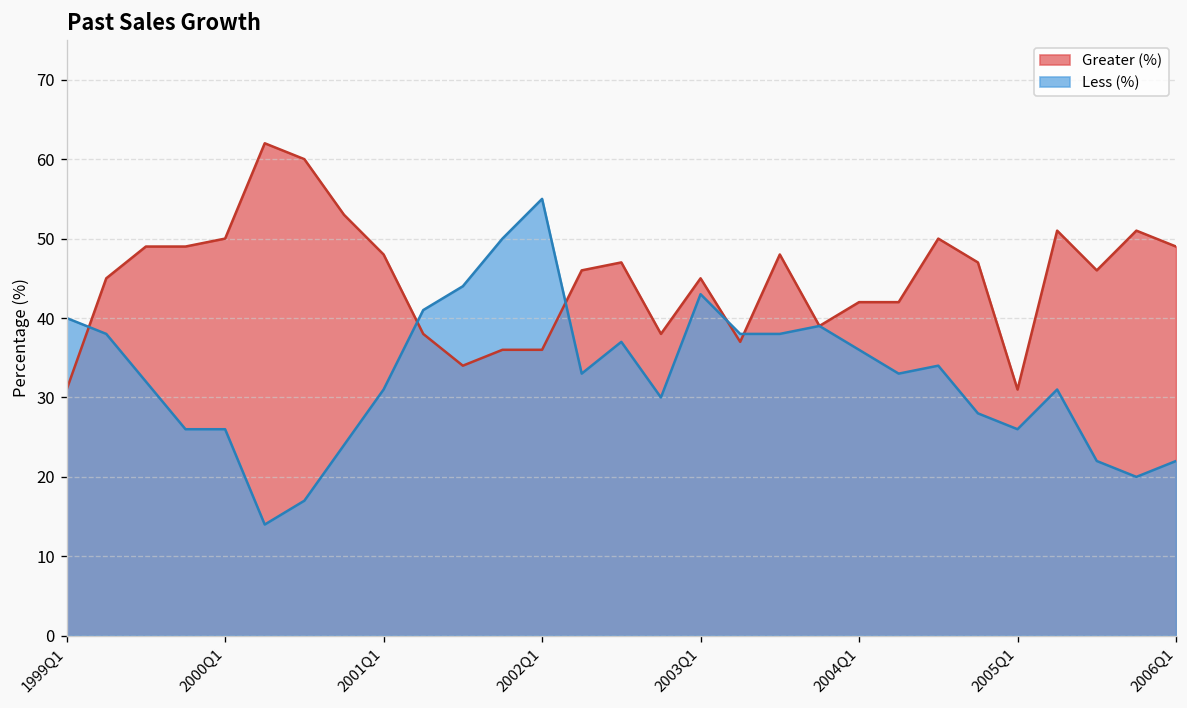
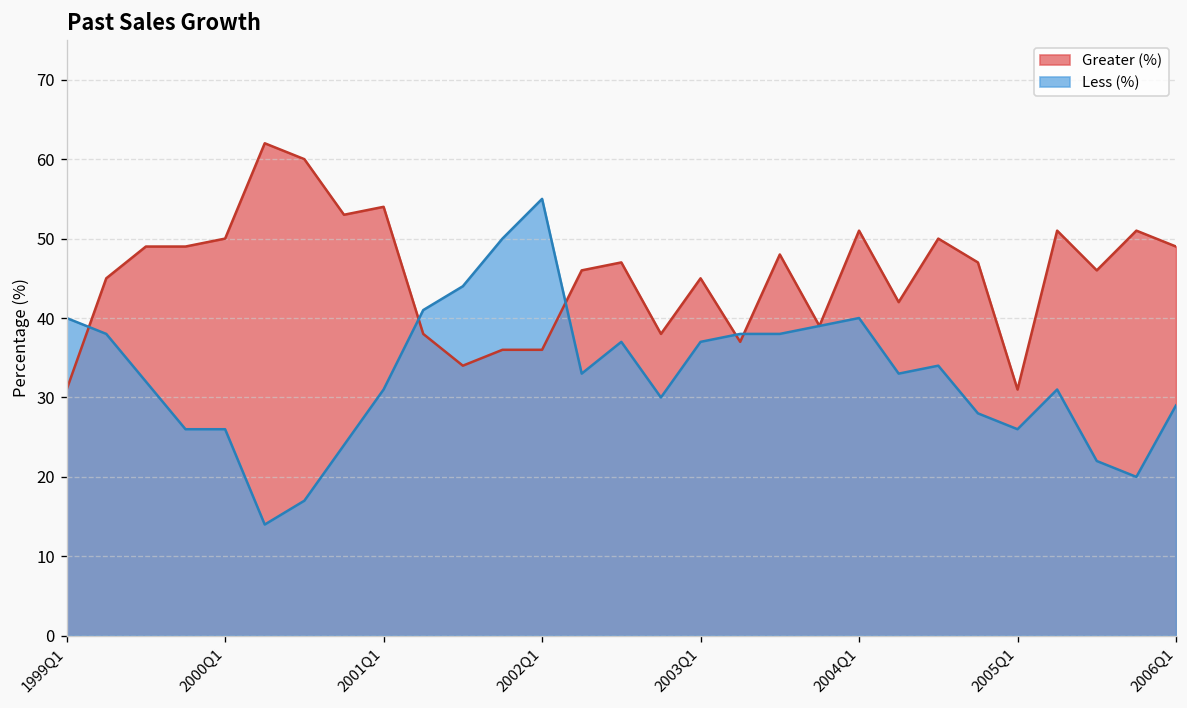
  {
    "Greater (%)": {
      "1999Q1": 31,
      "2000Q1": 50,
-     "2001Q1": 48,
+     "2001Q1": 54,
      "2002Q1": 36,
      "2003Q1": 45,
-     "2004Q1": 42,
+     "2004Q1": 51,
      "2005Q1": 31,
      "2006Q1": 49
    },
    "Less (%)": {
      "1999Q1": 40,
      "2000Q1": 26,
      "2001Q1": 31,
      "2002Q1": 55,
-     "2003Q1": 43,
-     "2004Q1": 36,
+     "2003Q1": 37,
+     "2004Q1": 40,
      "2005Q1": 26,
-     "2006Q1": 22
+     "2006Q1": 29
    }
  }
